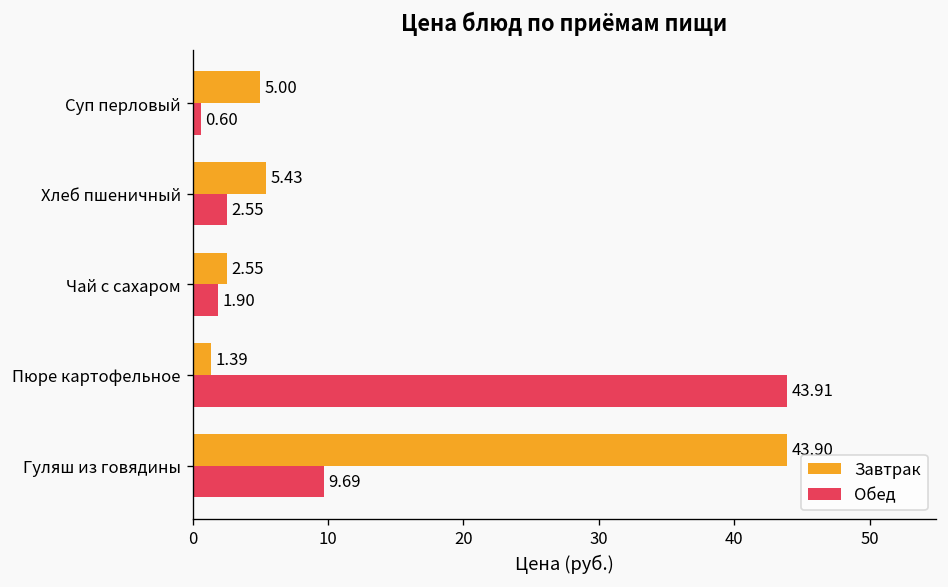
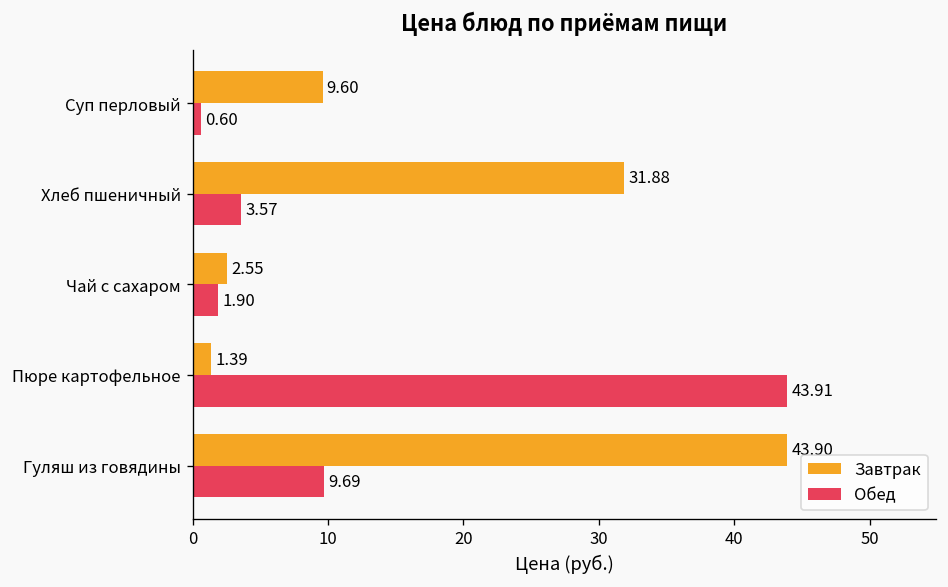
  {
    "Завтрак": {
-     "Суп перловый": 5.00,
-     "Хлеб пшеничный": 5.43,
+     "Суп перловый": 9.60,
+     "Хлеб пшеничный": 31.88,
      "Чай с сахаром": 2.55,
      "Пюре картофельное": 1.39
    },
    "Обед": {
      "Суп перловый": 0.60,
-     "Хлеб пшеничный": 2.55,
+     "Хлеб пшеничный": 3.57,
      "Чай с сахаром": 1.90,
      "Пюре картофельное": 43.91,
      "Гуляш из говядины": 9.69
    }
  }
